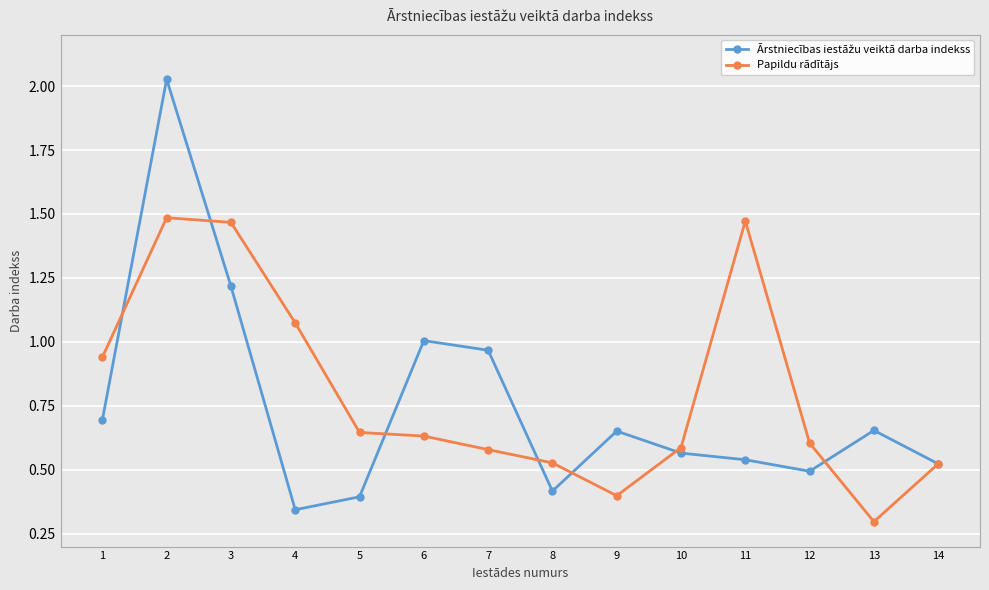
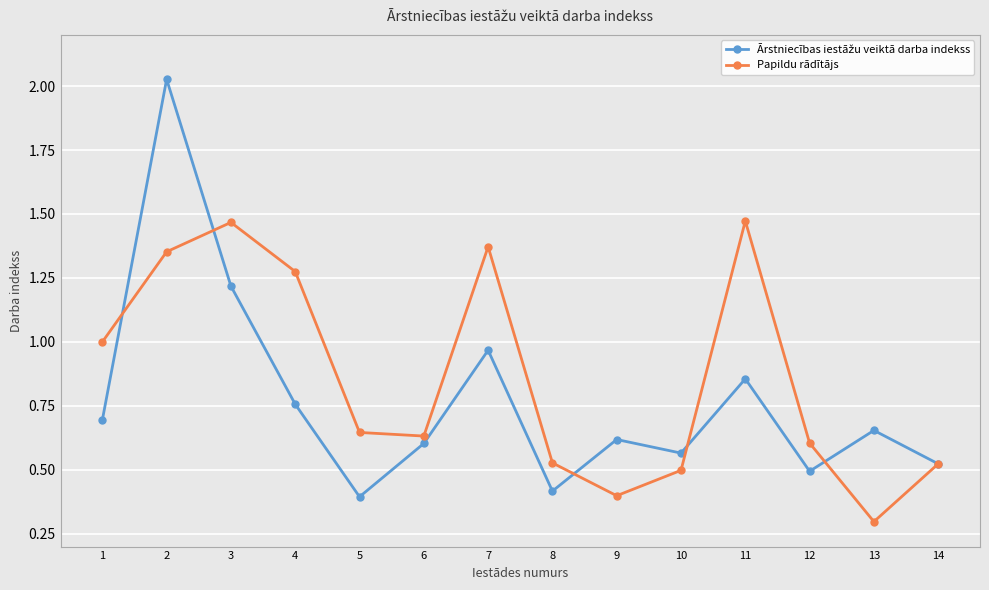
  {
    "Ārstniecības iestāžu veiktā darba indekss": {
      "1": 0.69,
      "2": 2.03,
      "3": 1.22,
-     "4": 0.34,
+     "4": 0.76,
      "5": 0.39,
-     "6": 1.01,
+     "6": 0.60,
      "7": 0.97,
      "8": 0.42,
-     "9": 0.65,
+     "9": 0.62,
      "10": 0.57,
-     "11": 0.54,
+     "11": 0.86,
      "12": 0.49,
      "13": 0.65
    },
    "Papildu rādītājs": {
-     "1": 0.94,
-     "2": 1.49,
+     "1": 1.00,
+     "2": 1.35,
      "3": 1.47,
-     "4": 1.07,
+     "4": 1.27,
      "5": 0.65,
      "6": 0.63,
-     "7": 0.58,
+     "7": 1.37,
      "8": 0.53,
      "9": 0.40,
-     "10": 0.59,
+     "10": 0.50,
      "11": 1.47,
      "12": 0.60,
      "13": 0.30
    }
  }
